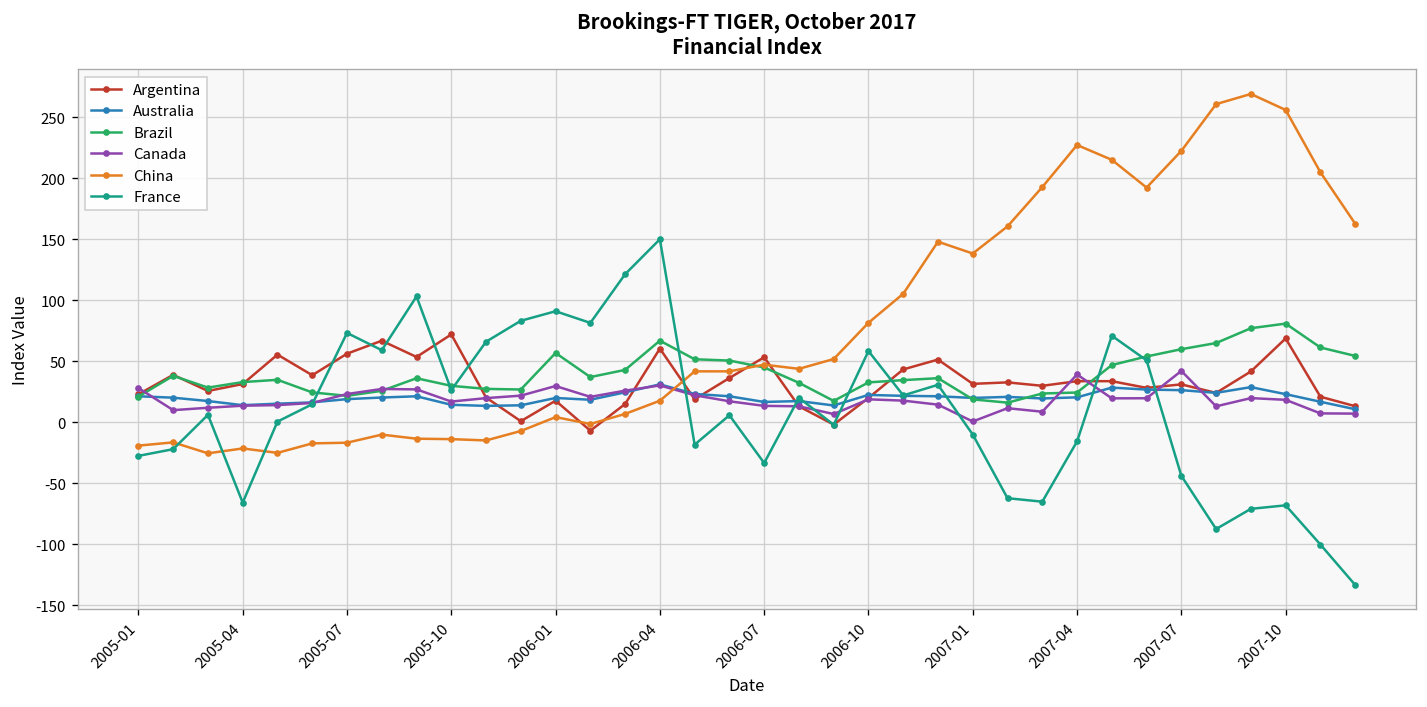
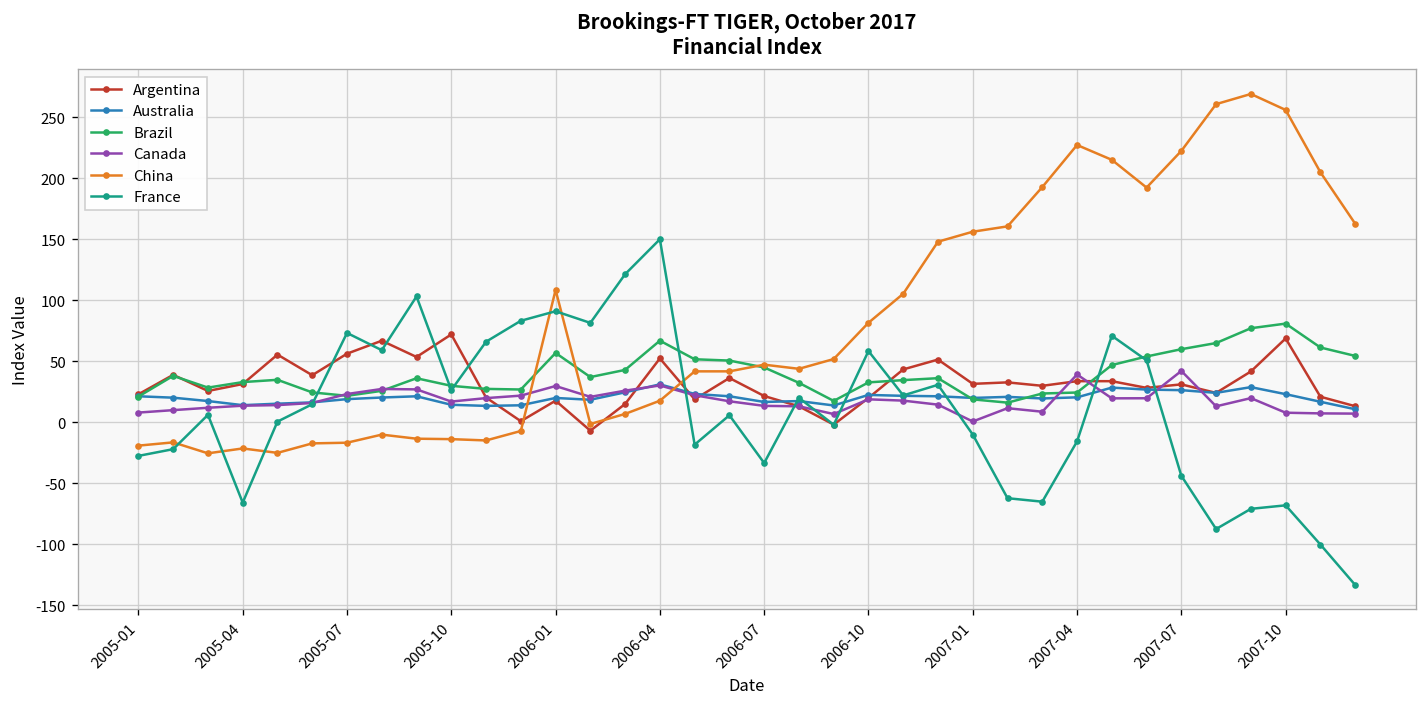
  {
    "Argentina": {
      "2005-07": 56,
      "2005-10": 72,
-     "2006-04": 60,
-     "2006-07": 53,
+     "2006-04": 52,
+     "2006-07": 22,
      "2007-01": 32,
      "2007-04": 34,
      "2007-07": 31,
      "2007-10": 69
    },
    "Australia": {
      "2005-07": 19,
      "2005-10": 14,
      "2006-07": 17,
      "2006-10": 22,
      "2007-04": 20,
      "2007-07": 26,
      "2007-10": 23
    },
    "Canada": {
-     "2005-01": 28,
+     "2005-01": 8,
      "2005-10": 17,
      "2006-01": 30,
      "2006-07": 14,
      "2007-01": 1,
      "2007-04": 39,
      "2007-07": 42,
-     "2007-10": 18
+     "2007-10": 8
    },
    "China": {
      "2005-01": -19,
      "2005-04": -21,
      "2005-07": -17,
      "2005-10": -14,
-     "2006-01": 4,
+     "2006-01": 109,
      "2006-04": 18,
      "2006-10": 82,
-     "2007-01": 138,
+     "2007-01": 156,
      "2007-04": 227,
      "2007-07": 223,
      "2007-10": 256
    }
  }
